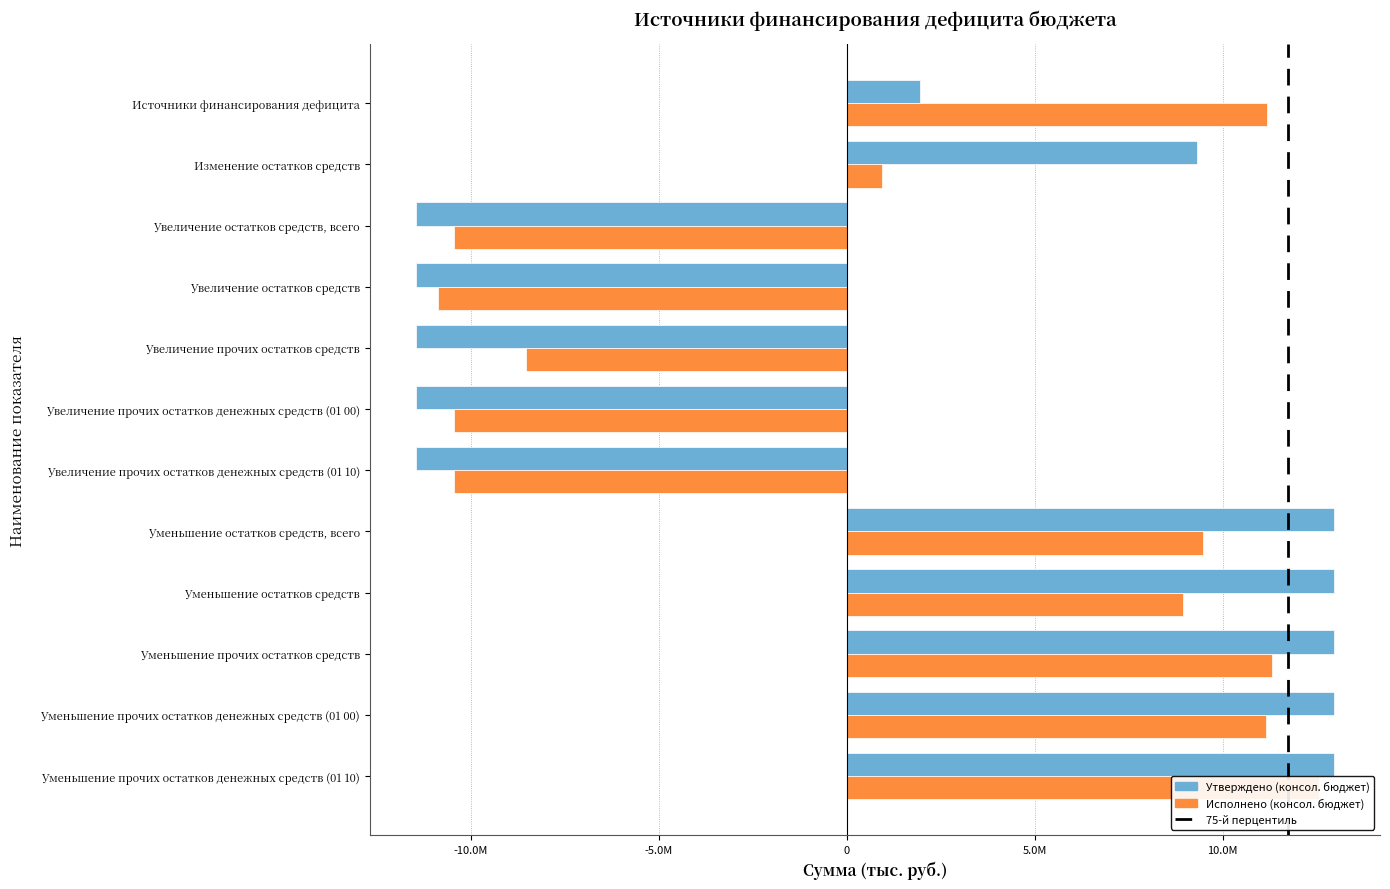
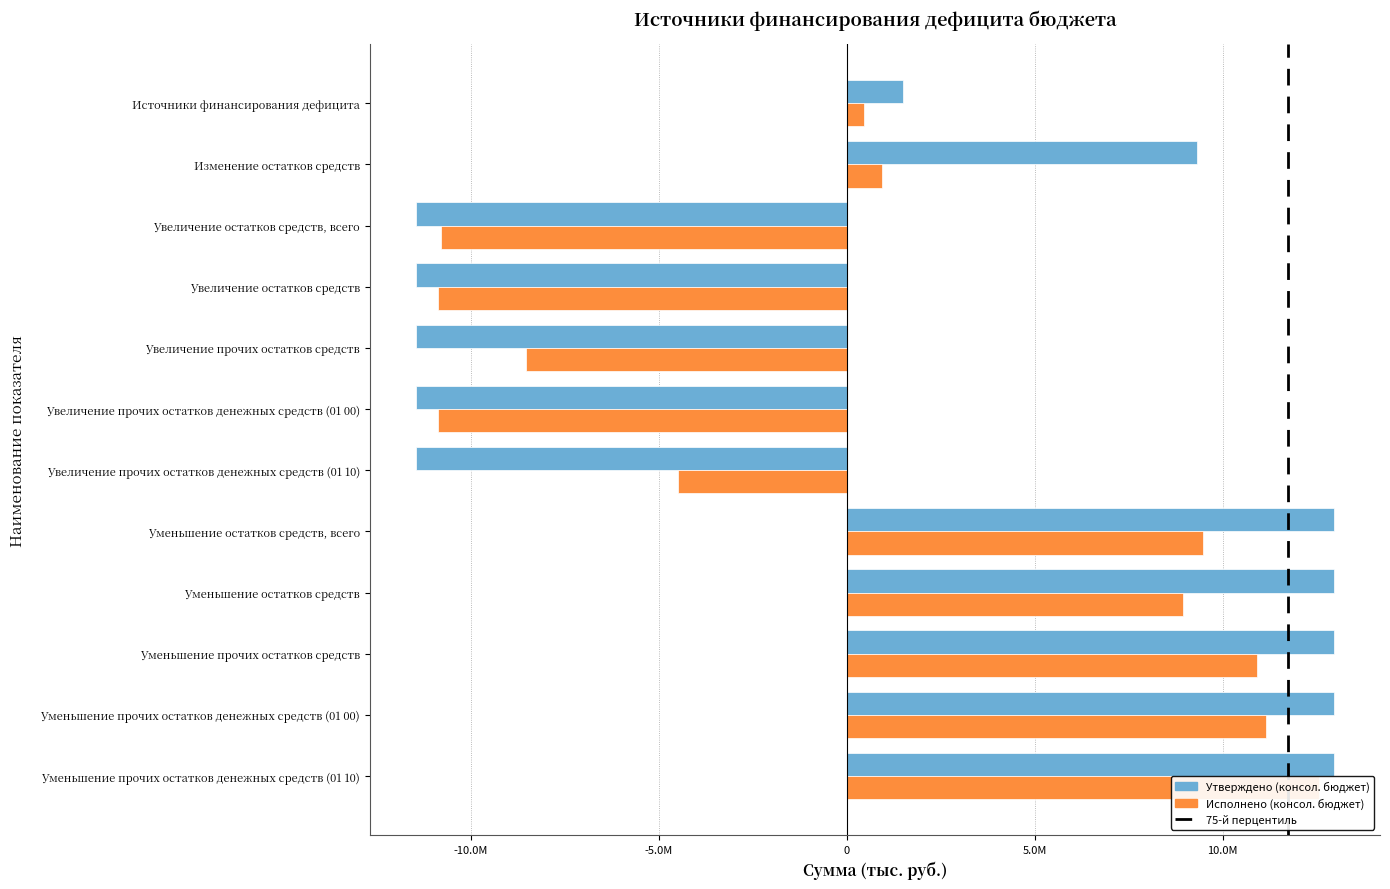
  {
    "Утверждено (консол. бюджет)": {
-     "Источники финансирования дефицита": 1900000,
+     "Источники финансирования дефицита": 1500000,
      "Изменение остатков средств": 9300000,
      "Увеличение остатков средств, всего": -11500000,
      "Увеличение остатков средств": -11500000,
      "Увеличение прочих остатков средств": -11500000,
      "Увеличение прочих остатков денежных средств (01 00)": -11500000,
      "Увеличение прочих остатков денежных средств (01 10)": -11500000,
      "Уменьшение остатков средств, всего": 13000000,
      "Уменьшение остатков средств": 13000000,
      "Уменьшение прочих остатков средств": 13000000,
      "Уменьшение прочих остатков денежных средств (01 00)": 13000000,
      "Уменьшение прочих остатков денежных средств (01 10)": 13000000
    },
    "Исполнено (консол. бюджет)": {
-     "Источники финансирования дефицита": 11200000,
+     "Источники финансирования дефицита": 500000,
      "Изменение остатков средств": 900000,
-     "Увеличение остатков средств, всего": -10400000,
+     "Увеличение остатков средств, всего": -10800000,
      "Увеличение остатков средств": -10900000,
      "Увеличение прочих остатков средств": -8500000,
-     "Увеличение прочих остатков денежных средств (01 00)": -10400000,
-     "Увеличение прочих остатков денежных средств (01 10)": -10400000,
+     "Увеличение прочих остатков денежных средств (01 00)": -10900000,
+     "Увеличение прочих остатков денежных средств (01 10)": -4500000,
      "Уменьшение остатков средств, всего": 9500000,
      "Уменьшение остатков средств": 8900000,
-     "Уменьшение прочих остатков средств": 11300000,
+     "Уменьшение прочих остатков средств": 10900000,
      "Уменьшение прочих остатков денежных средств (01 00)": 11100000
    }
  }
